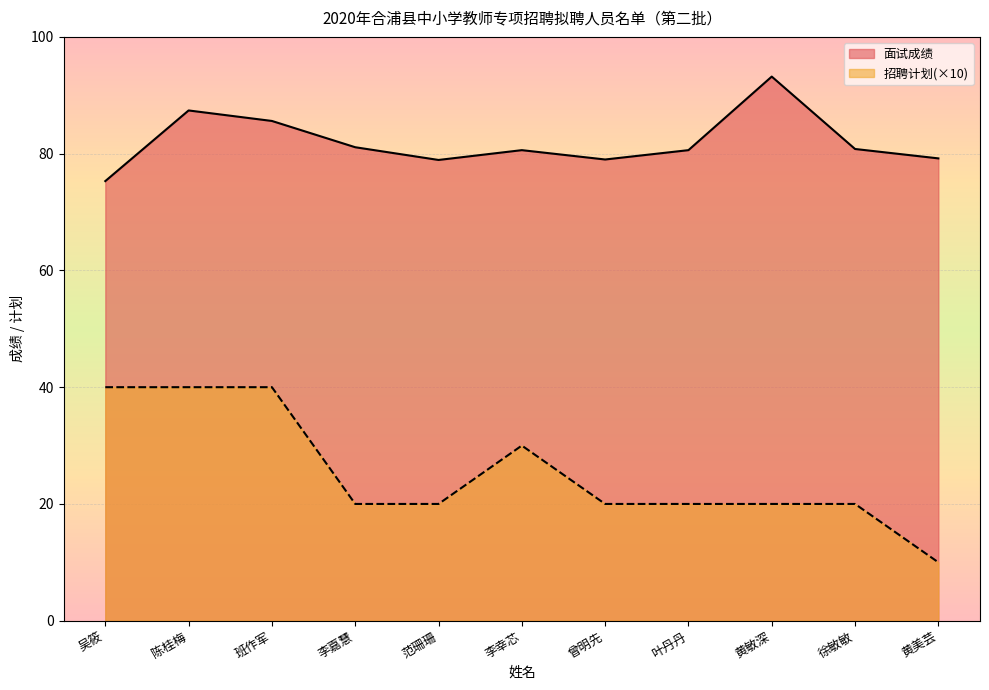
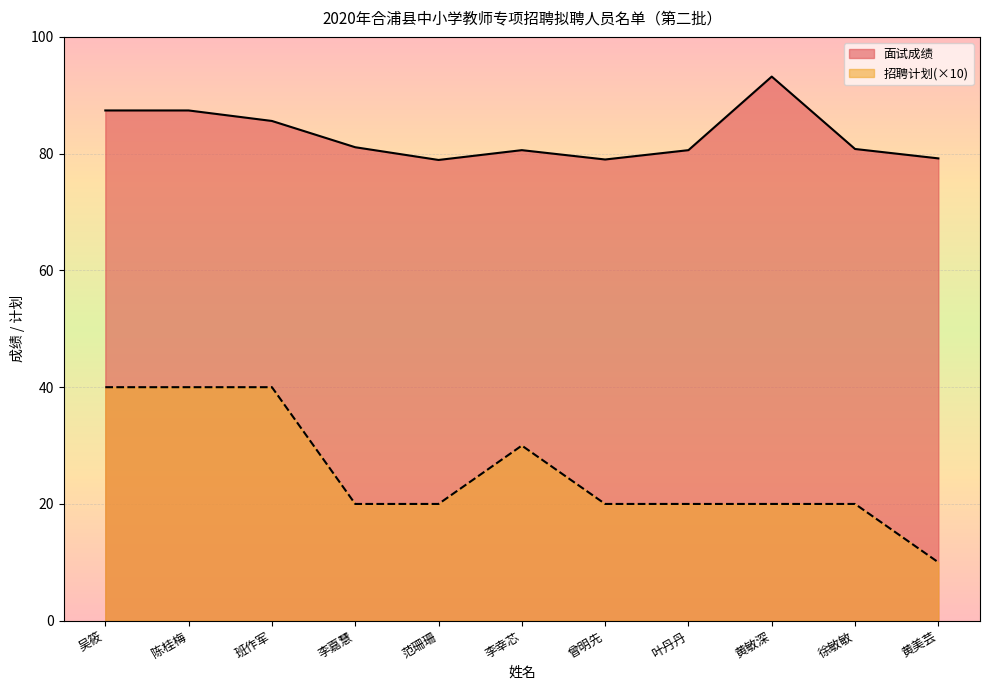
  {
    "面试成绩": {
-     "吴筱": 75,
+     "吴筱": 87,
      "陈桂梅": 87,
      "班作军": 86,
      "李嘉慧": 81,
      "范珊珊": 79,
      "李幸芯": 81,
      "曾明先": 79,
      "叶丹丹": 81,
      "黄敏深": 93,
      "徐敏敏": 81,
      "黄美芸": 79
    },
    "招聘计划(×10)": {
      "吴筱": 40,
      "陈桂梅": 40,
      "班作军": 40,
      "李嘉慧": 20,
      "范珊珊": 20,
      "李幸芯": 30,
      "曾明先": 20,
      "叶丹丹": 20,
      "黄敏深": 20,
      "徐敏敏": 20,
      "黄美芸": 10
    }
  }
